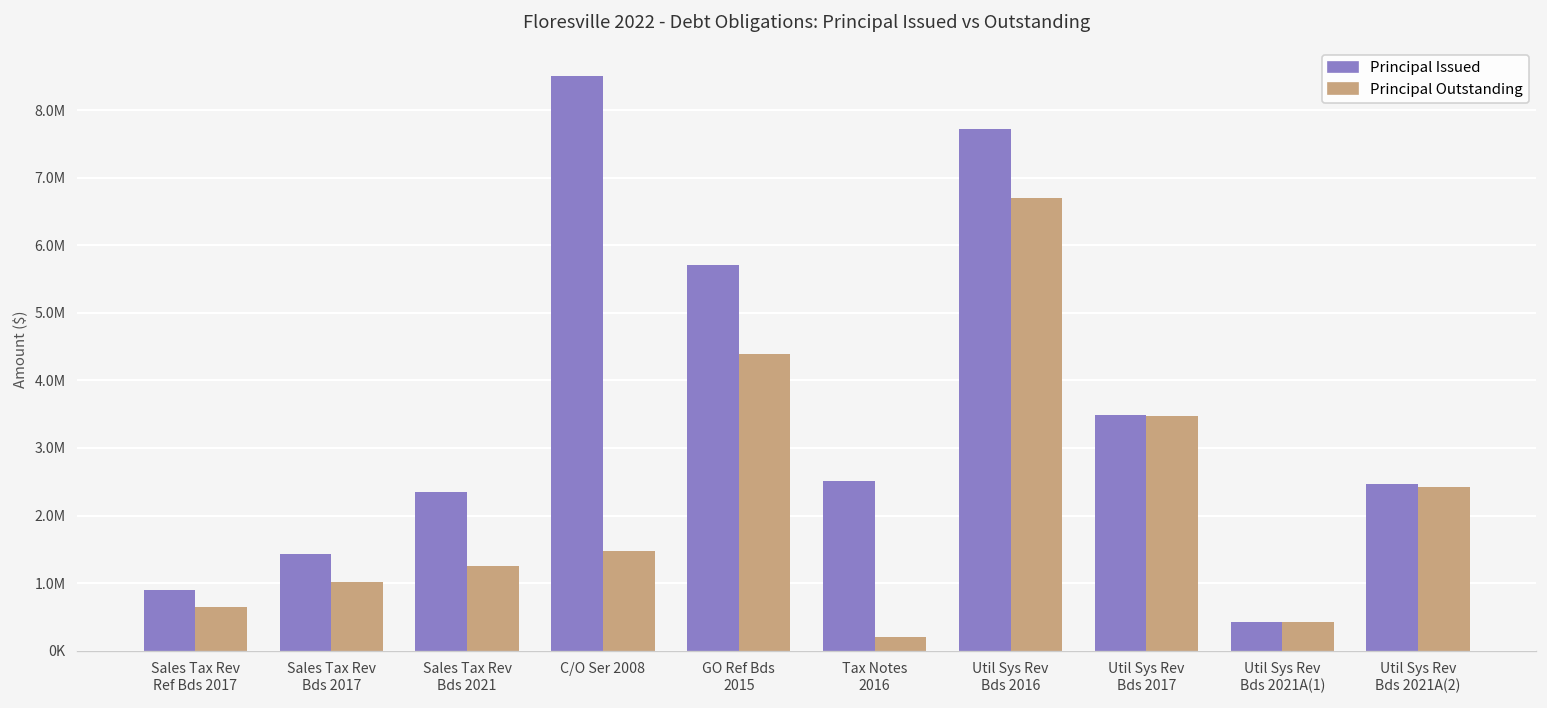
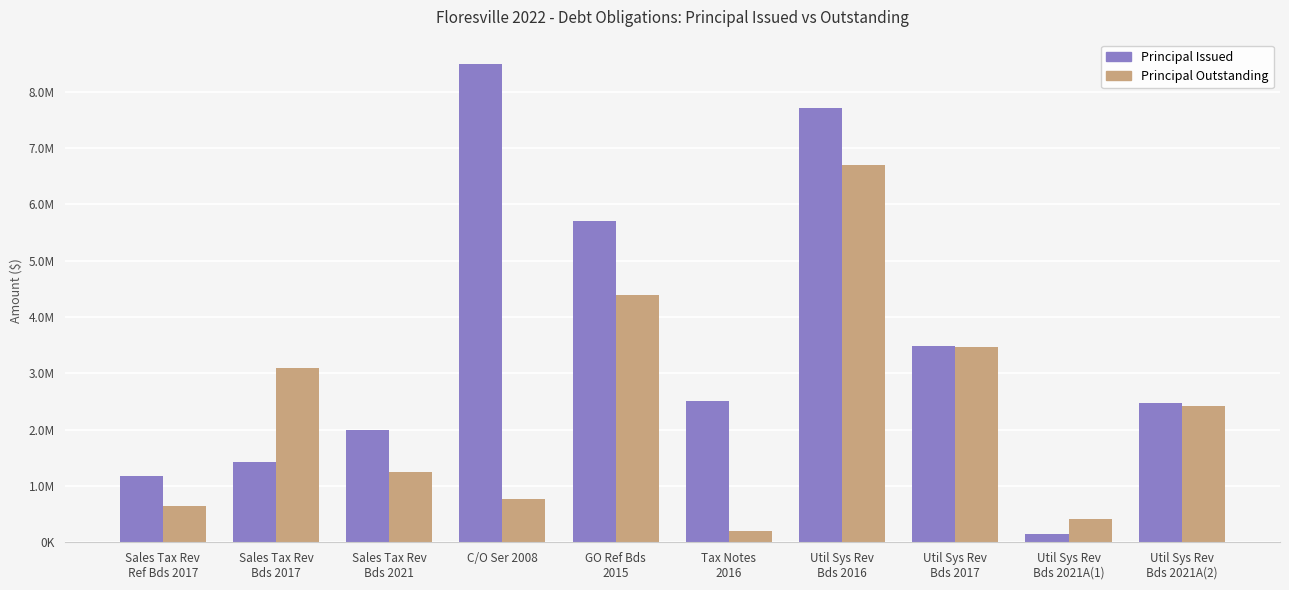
  {
    "Principal Issued": {
-     "Sales Tax Rev Ref Bds 2017": 900000,
+     "Sales Tax Rev Ref Bds 2017": 1200000,
      "Sales Tax Rev Bds 2017": 1400000,
-     "Sales Tax Rev Bds 2021": 2300000,
+     "Sales Tax Rev Bds 2021": 2000000,
      "C/O Ser 2008": 8500000,
      "GO Ref Bds 2015": 5700000,
      "Tax Notes 2016": 2500000,
      "Util Sys Rev Bds 2016": 7700000,
      "Util Sys Rev Bds 2017": 3500000,
-     "Util Sys Rev Bds 2021A(1)": 400000,
+     "Util Sys Rev Bds 2021A(1)": 100000,
      "Util Sys Rev Bds 2021A(2)": 2500000
    },
    "Principal Outstanding": {
      "Sales Tax Rev Ref Bds 2017": 600000,
-     "Sales Tax Rev Bds 2017": 1000000,
+     "Sales Tax Rev Bds 2017": 3100000,
      "Sales Tax Rev Bds 2021": 1300000,
-     "C/O Ser 2008": 1500000,
+     "C/O Ser 2008": 800000,
      "GO Ref Bds 2015": 4400000,
      "Tax Notes 2016": 200000,
      "Util Sys Rev Bds 2016": 6700000,
      "Util Sys Rev Bds 2017": 3500000,
      "Util Sys Rev Bds 2021A(1)": 400000,
      "Util Sys Rev Bds 2021A(2)": 2400000
    }
  }
